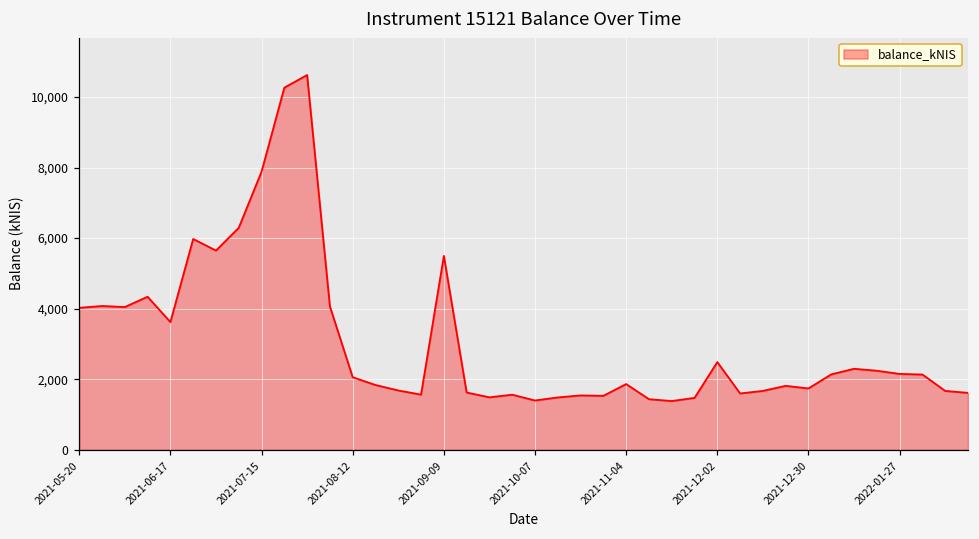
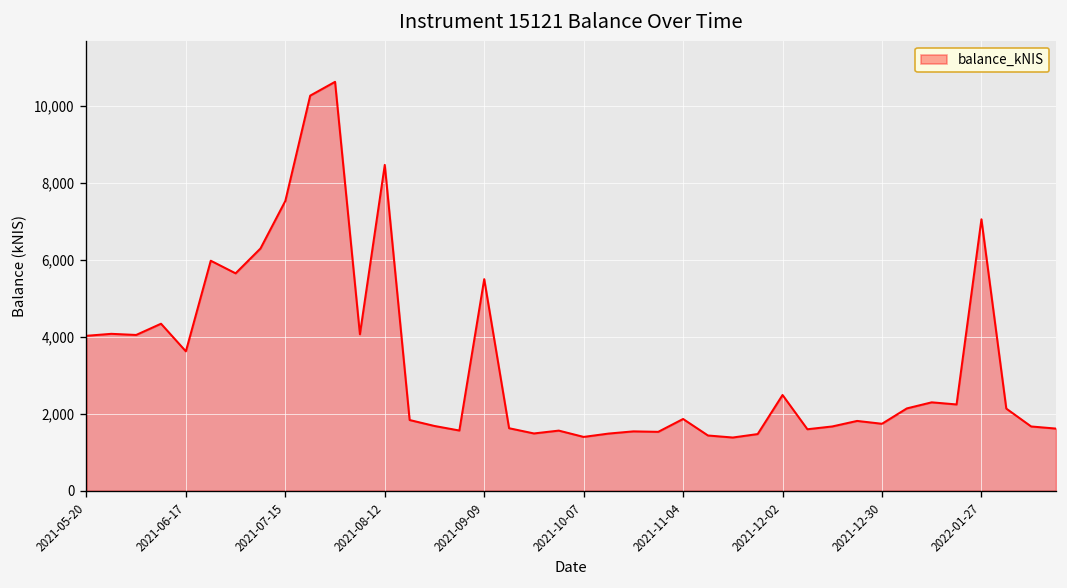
  {
    "2021-05-20": "4,000",
    "2021-06-17": "3,600",
-   "2021-07-15": "7,900",
-   "2021-08-12": "2,100",
+   "2021-07-15": "7,500",
+   "2021-08-12": "8,500",
    "2021-09-09": "5,500",
    "2021-10-07": "1,400",
    "2021-11-04": "1,900",
    "2021-12-02": "2,500",
    "2021-12-30": "1,700",
-   "2022-01-27": "2,200"
+   "2022-01-27": "7,100"
  }
